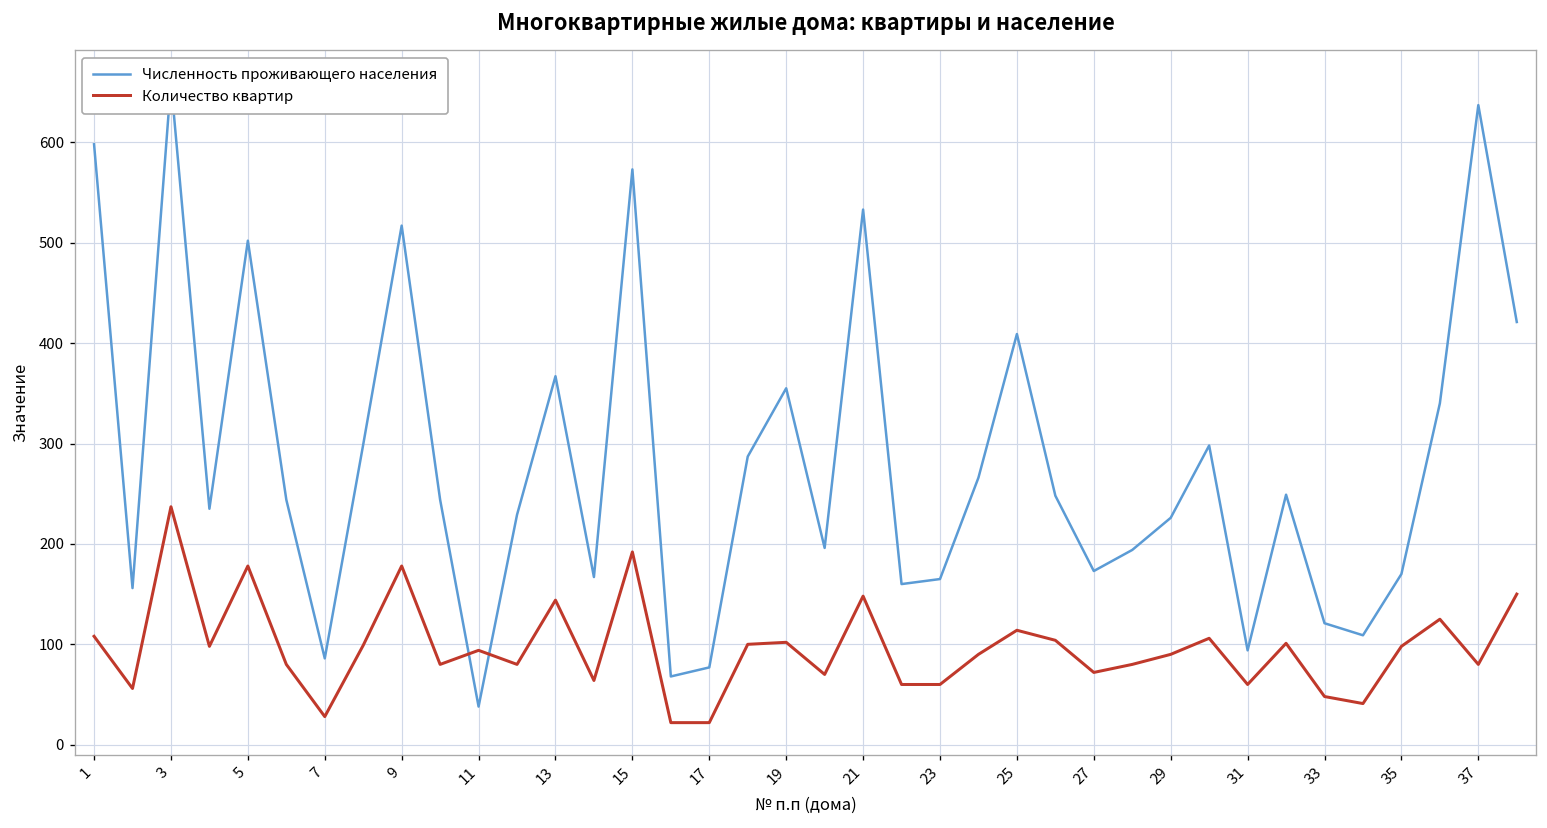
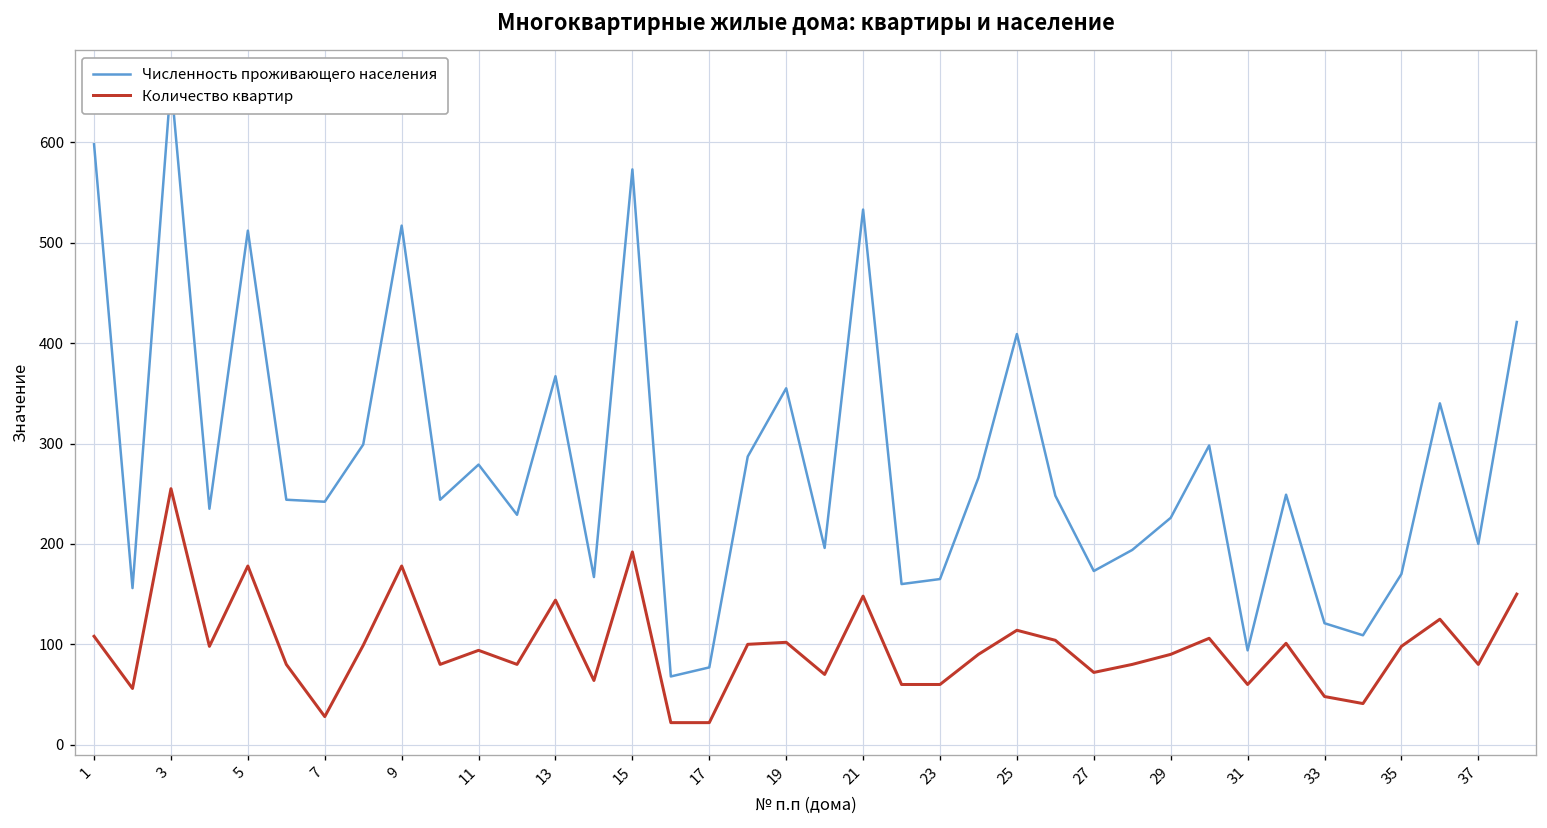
  {
    "Численность проживающего населения": {
      "1": 600,
-     "5": 500,
-     "7": 90,
+     "5": 510,
+     "7": 240,
      "9": 520,
-     "11": 40,
+     "11": 280,
      "13": 370,
      "15": 570,
      "17": 80,
      "19": 360,
      "21": 530,
      "23": 170,
      "25": 410,
      "27": 170,
      "29": 230,
      "31": 90,
      "33": 120,
      "35": 170,
-     "37": 640
+     "37": 200
    },
    "Количество квартир": {
      "1": 110,
-     "3": 240,
+     "3": 260,
      "5": 180,
      "7": 30,
      "9": 180,
      "11": 90,
      "13": 140,
      "15": 190,
      "17": 20,
      "19": 100,
      "21": 150,
      "23": 60,
      "25": 110,
      "27": 70,
      "29": 90,
      "31": 60,
      "33": 50,
      "35": 100,
      "37": 80
    }
  }
